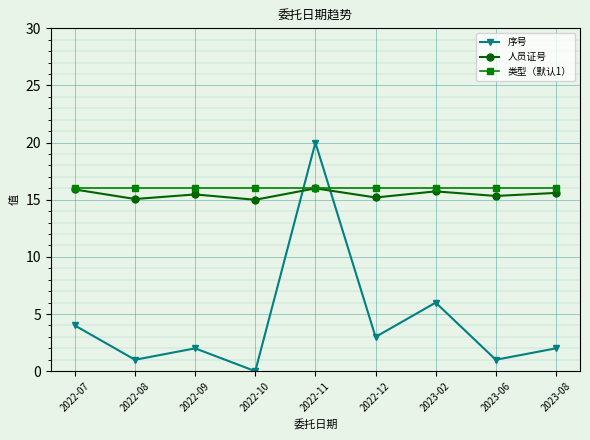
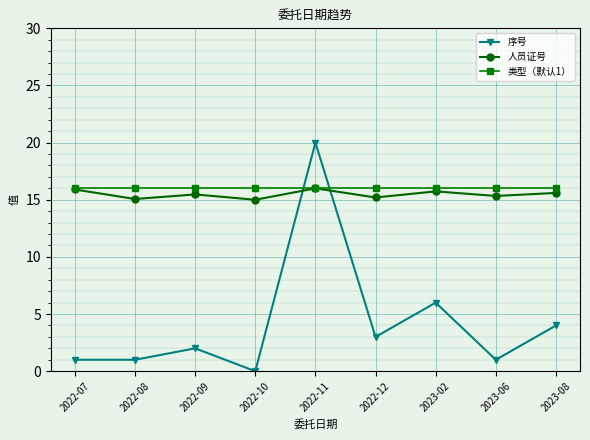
  {
    "序号": {
-     "2022-07": 4,
+     "2022-07": 1,
      "2022-08": 1,
      "2022-09": 2,
      "2022-10": 0,
      "2022-11": 20,
      "2022-12": 3,
      "2023-02": 6,
      "2023-06": 1,
-     "2023-08": 2
+     "2023-08": 4
    }
  }
